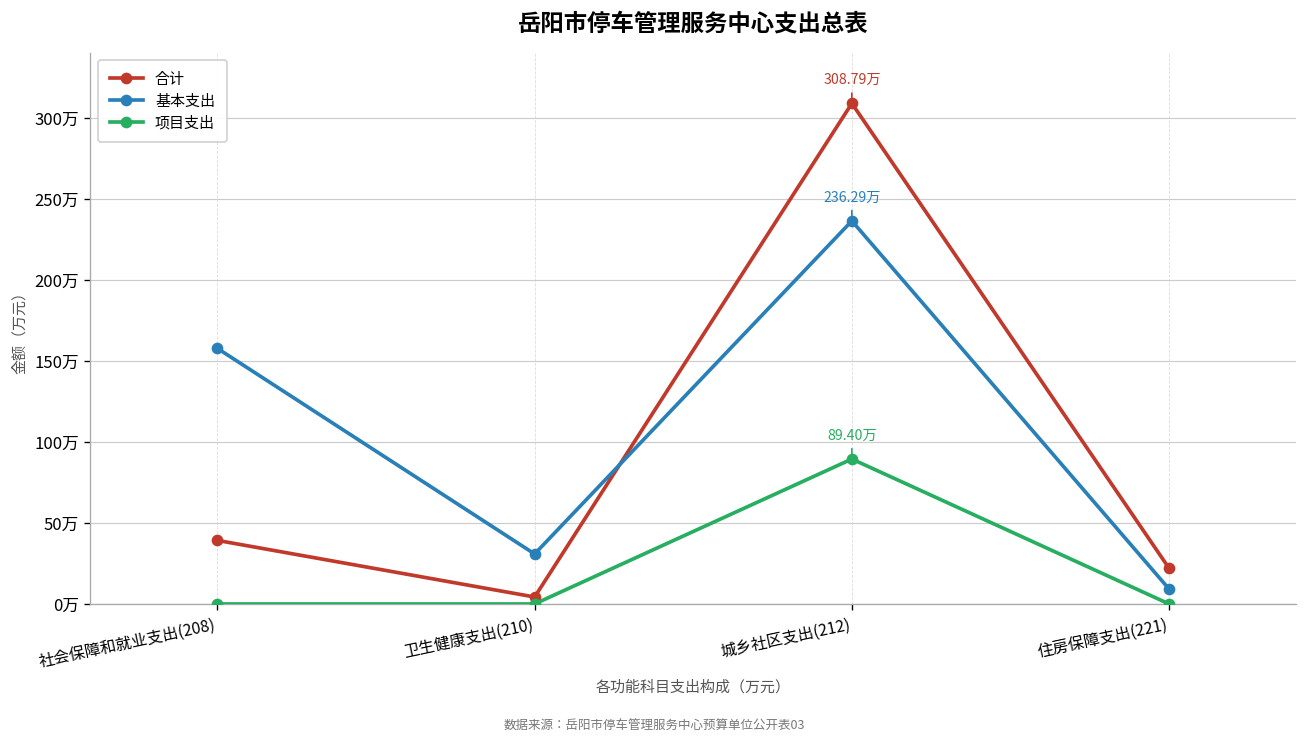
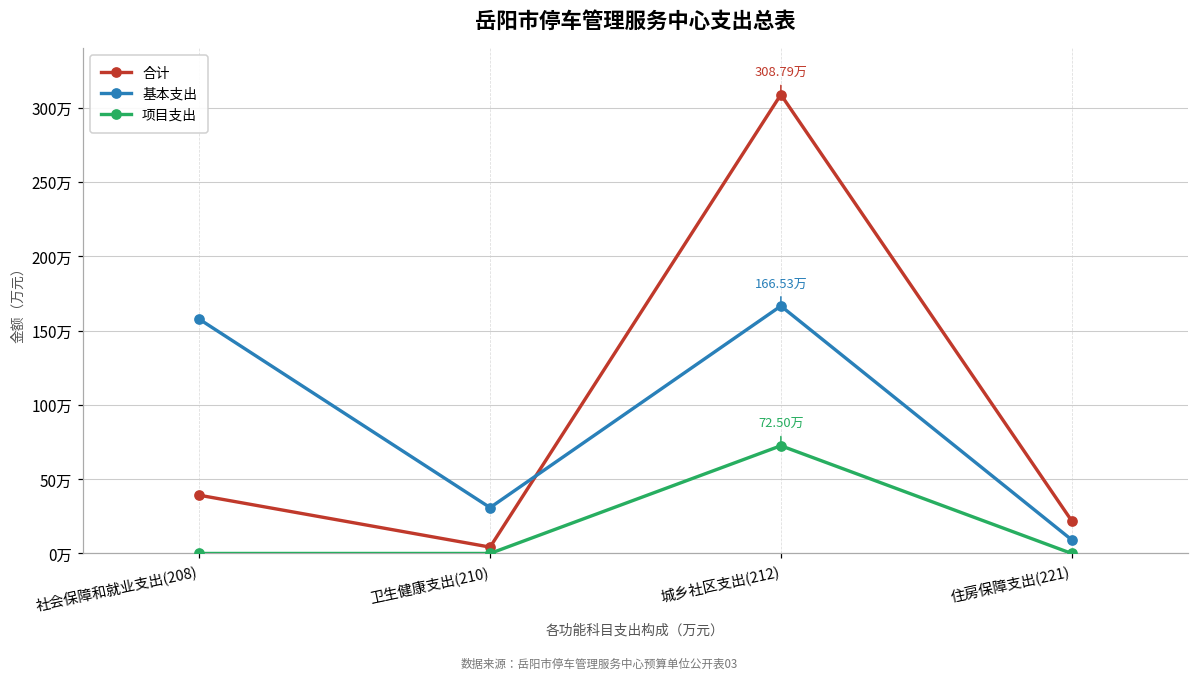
  {
    "合计": {
      "城乡社区支出(212)": "308.79万"
    },
    "基本支出": {
-     "城乡社区支出(212)": "236.29万"
+     "城乡社区支出(212)": "166.53万"
    },
    "项目支出": {
-     "城乡社区支出(212)": "89.40万"
+     "城乡社区支出(212)": "72.50万"
    }
  }
